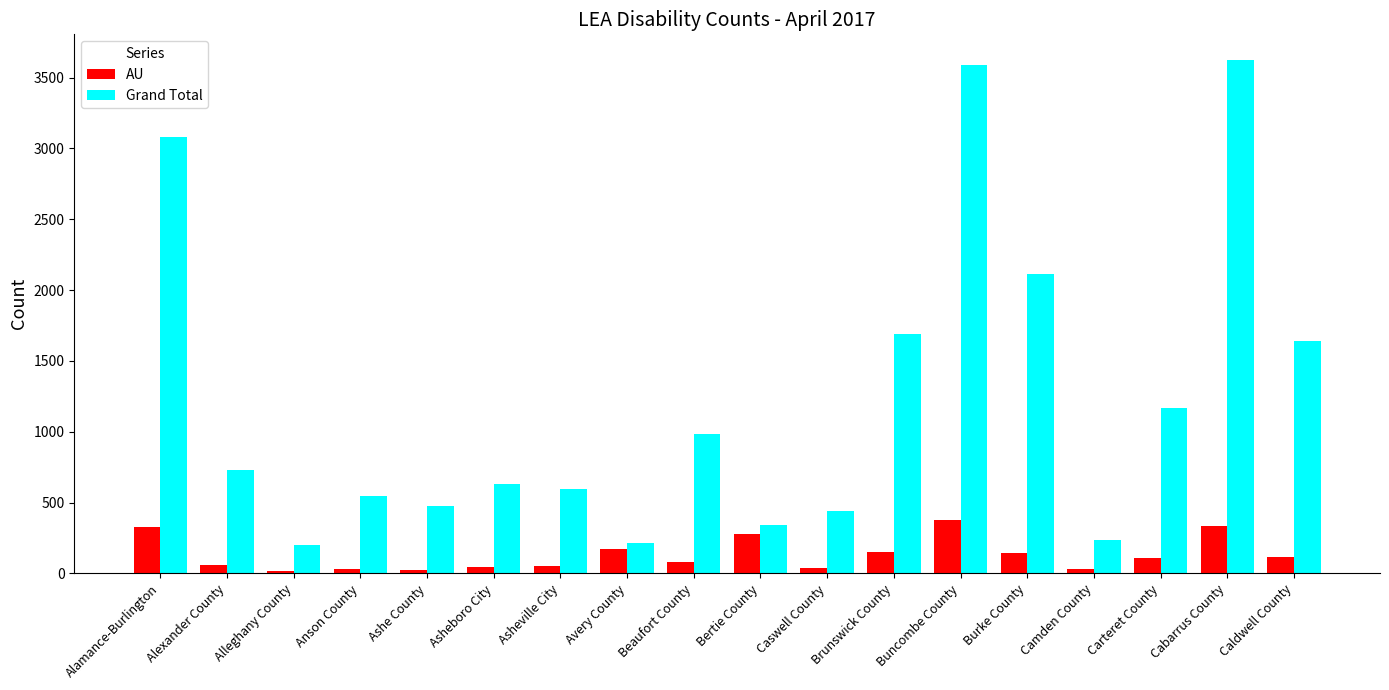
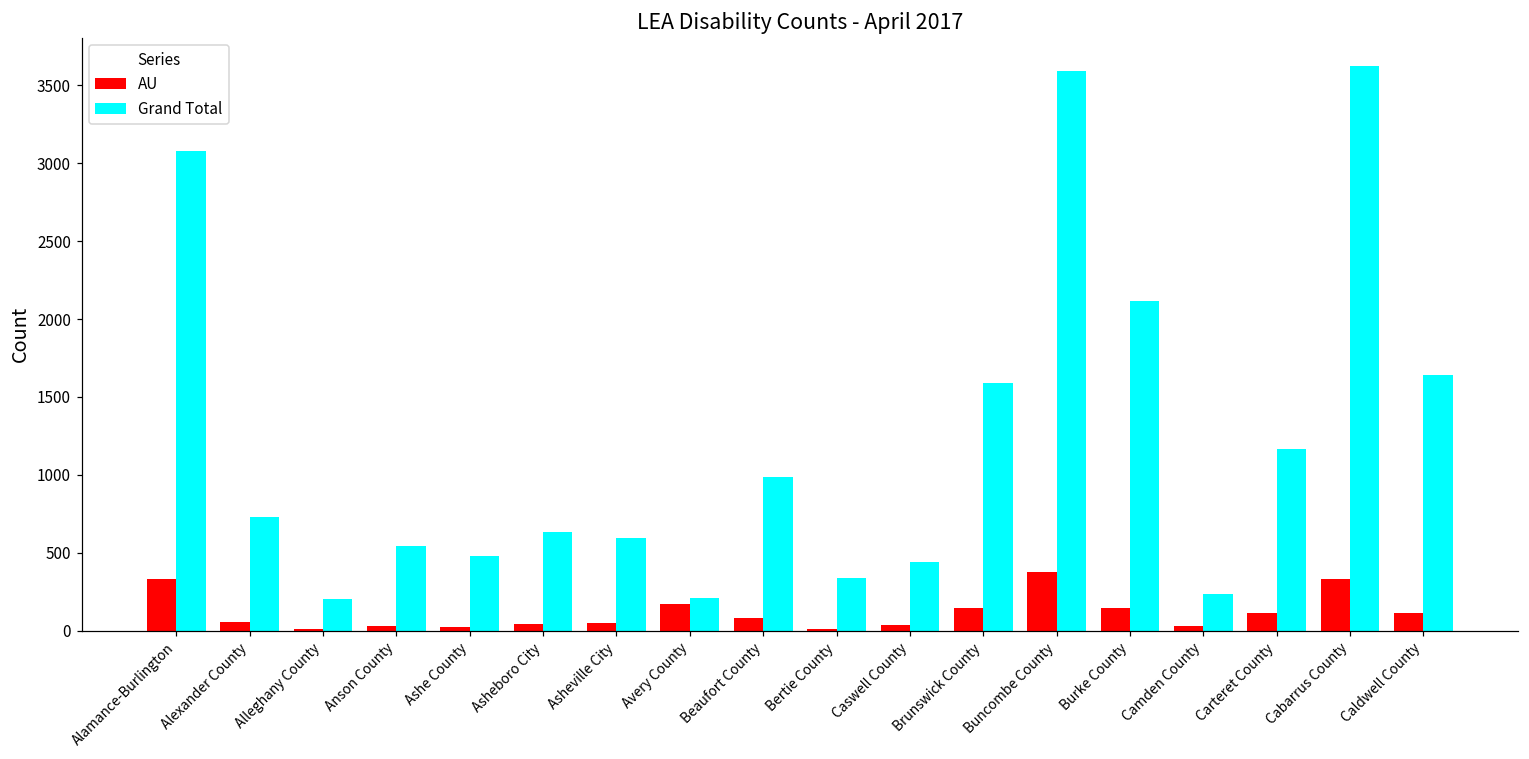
  {
    "AU": {
      "Alamance-Burlington": 330,
      "Alexander County": 60,
      "Anson County": 30,
      "Ashe County": 30,
      "Asheboro City": 50,
      "Asheville City": 50,
      "Avery County": 170,
      "Beaufort County": 80,
-     "Bertie County": 280,
+     "Bertie County": 10,
      "Caswell County": 40,
      "Brunswick County": 150,
      "Buncombe County": 380,
      "Burke County": 150,
      "Camden County": 30,
      "Carteret County": 110,
      "Cabarrus County": 330,
      "Caldwell County": 120
    },
    "Grand Total": {
      "Alamance-Burlington": 3080,
      "Alexander County": 730,
      "Alleghany County": 200,
      "Anson County": 550,
      "Ashe County": 480,
      "Asheboro City": 630,
      "Asheville City": 600,
      "Avery County": 210,
      "Beaufort County": 990,
      "Bertie County": 340,
      "Caswell County": 440,
-     "Brunswick County": 1690,
+     "Brunswick County": 1590,
      "Buncombe County": 3590,
      "Burke County": 2120,
      "Camden County": 240,
      "Carteret County": 1170,
      "Cabarrus County": 3620,
      "Caldwell County": 1640
    }
  }
